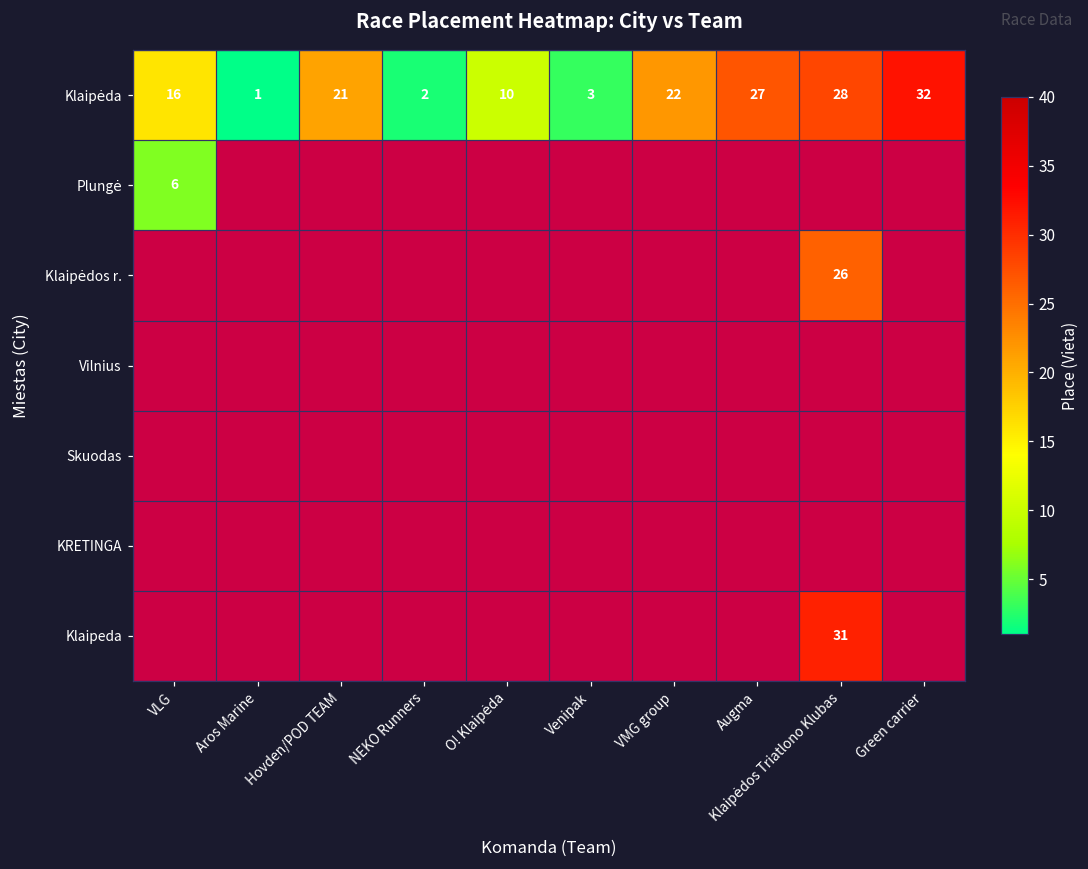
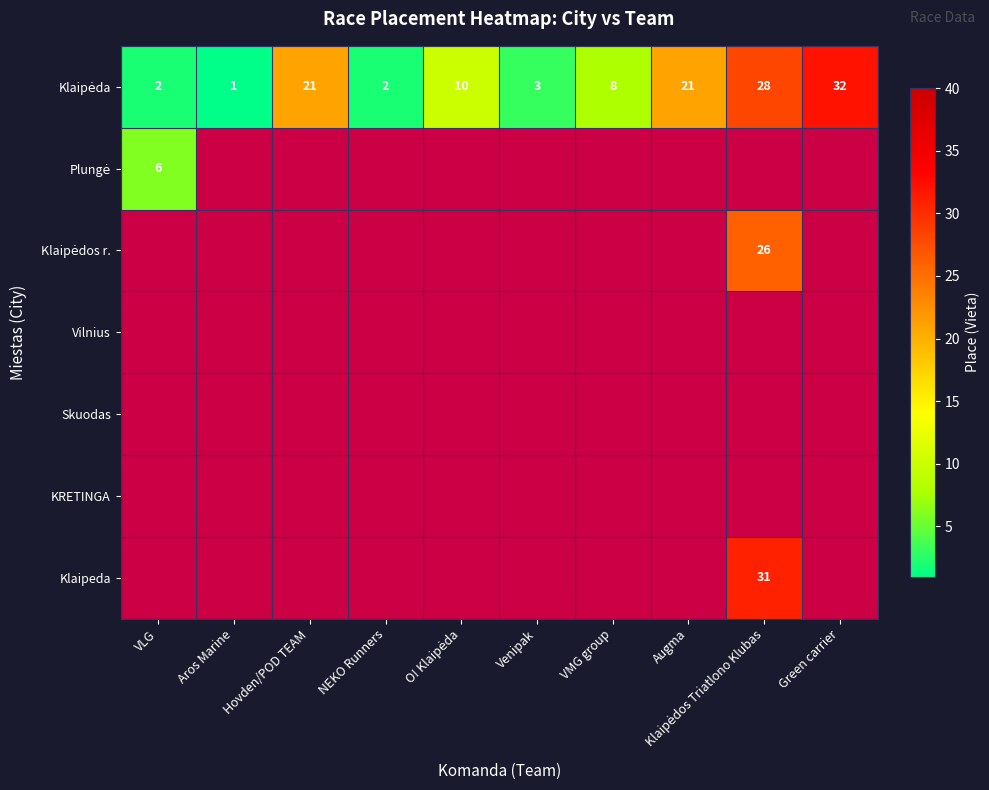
  {
    "Klaipėda": {
-     "VLG": 16,
+     "VLG": 2,
      "Aros Marine": 1,
      "Hovden/POD TEAM": 21,
      "NEKO Runners": 2,
      "O! Klaipėda": 10,
      "Venipak": 3,
-     "VMG group": 22,
-     "Augma": 27,
+     "VMG group": 8,
+     "Augma": 21,
      "Klaipėdos Triatlono Klubas": 28,
      "Green carrier": 32
    },
    "Plungė": {
      "VLG": 6
    },
    "Klaipėdos r.": {
      "Klaipėdos Triatlono Klubas": 26
    },
    "Klaipeda": {
      "Klaipėdos Triatlono Klubas": 31
    }
  }
